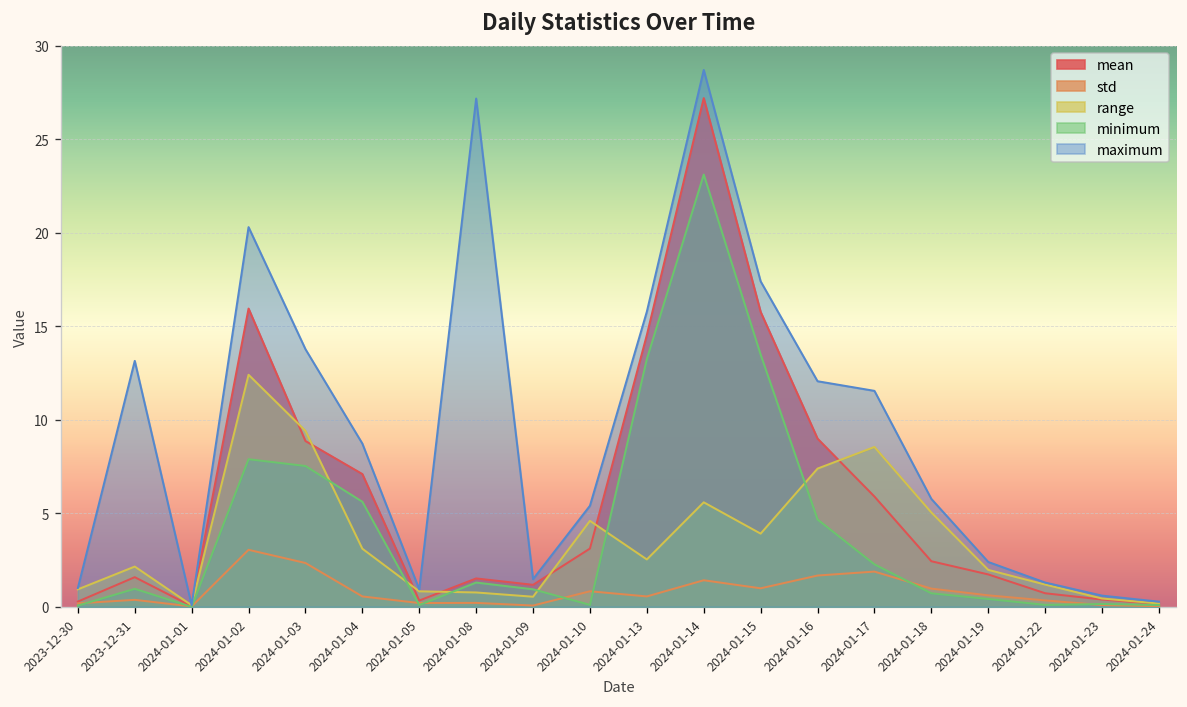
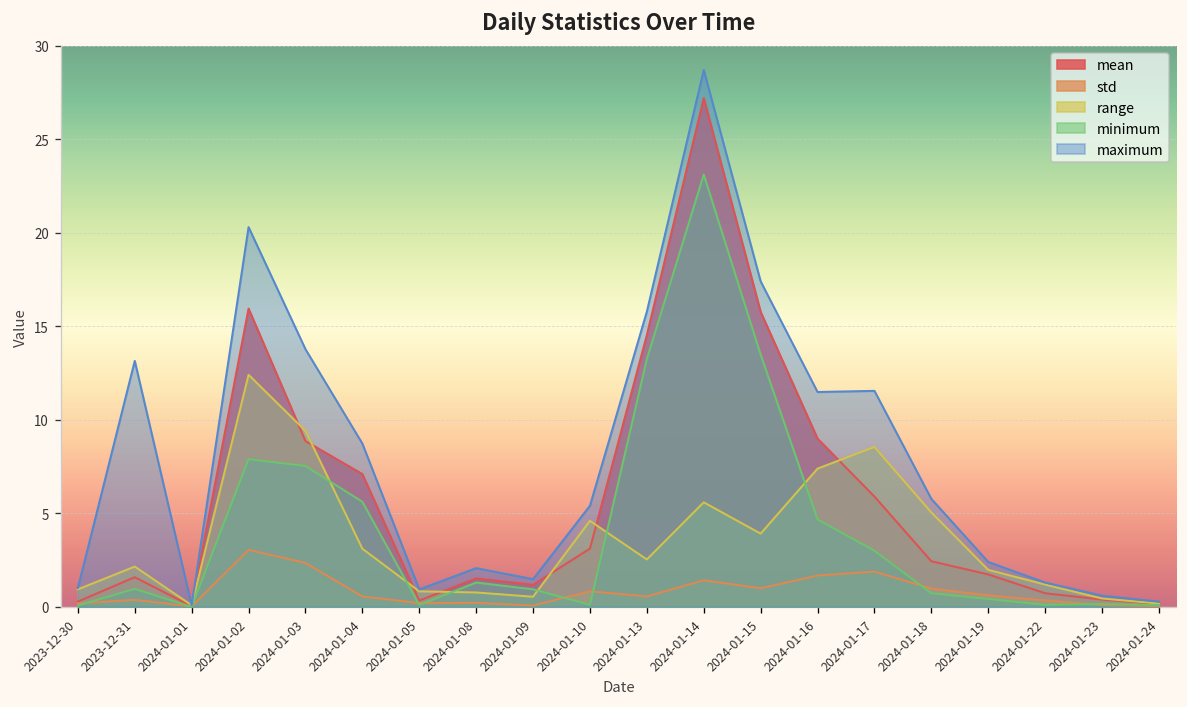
  {
    "minimum": {
      "2023-12-31": 1.0,
      "2024-01-02": 7.9,
      "2024-01-03": 7.5,
      "2024-01-04": 5.6,
      "2024-01-08": 1.3,
      "2024-01-09": 0.9,
      "2024-01-10": 0.1,
      "2024-01-13": 13.2,
      "2024-01-14": 23.1,
      "2024-01-15": 13.5,
      "2024-01-16": 4.7,
-     "2024-01-17": 2.3,
+     "2024-01-17": 3.0,
      "2024-01-18": 0.7,
      "2024-01-19": 0.4,
      "2024-01-22": 0.1
    },
    "maximum": {
      "2023-12-31": 13.1,
      "2024-01-02": 20.3,
      "2024-01-03": 13.8,
      "2024-01-04": 8.7,
-     "2024-01-08": 27.2,
+     "2024-01-08": 2.1,
      "2024-01-09": 1.5,
      "2024-01-10": 5.4,
      "2024-01-13": 15.8,
      "2024-01-14": 28.7,
      "2024-01-15": 17.4,
-     "2024-01-16": 12.1,
+     "2024-01-16": 11.5,
      "2024-01-17": 11.5,
      "2024-01-18": 5.8,
      "2024-01-19": 2.4
    }
  }
